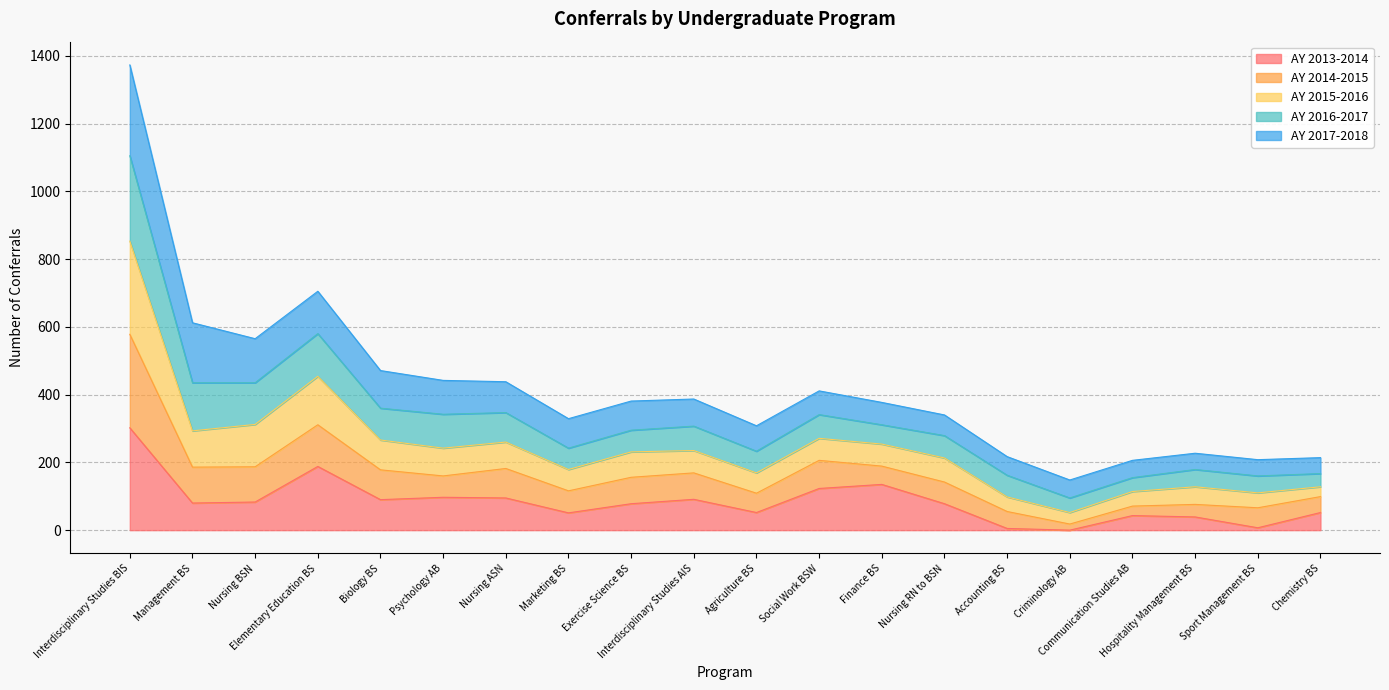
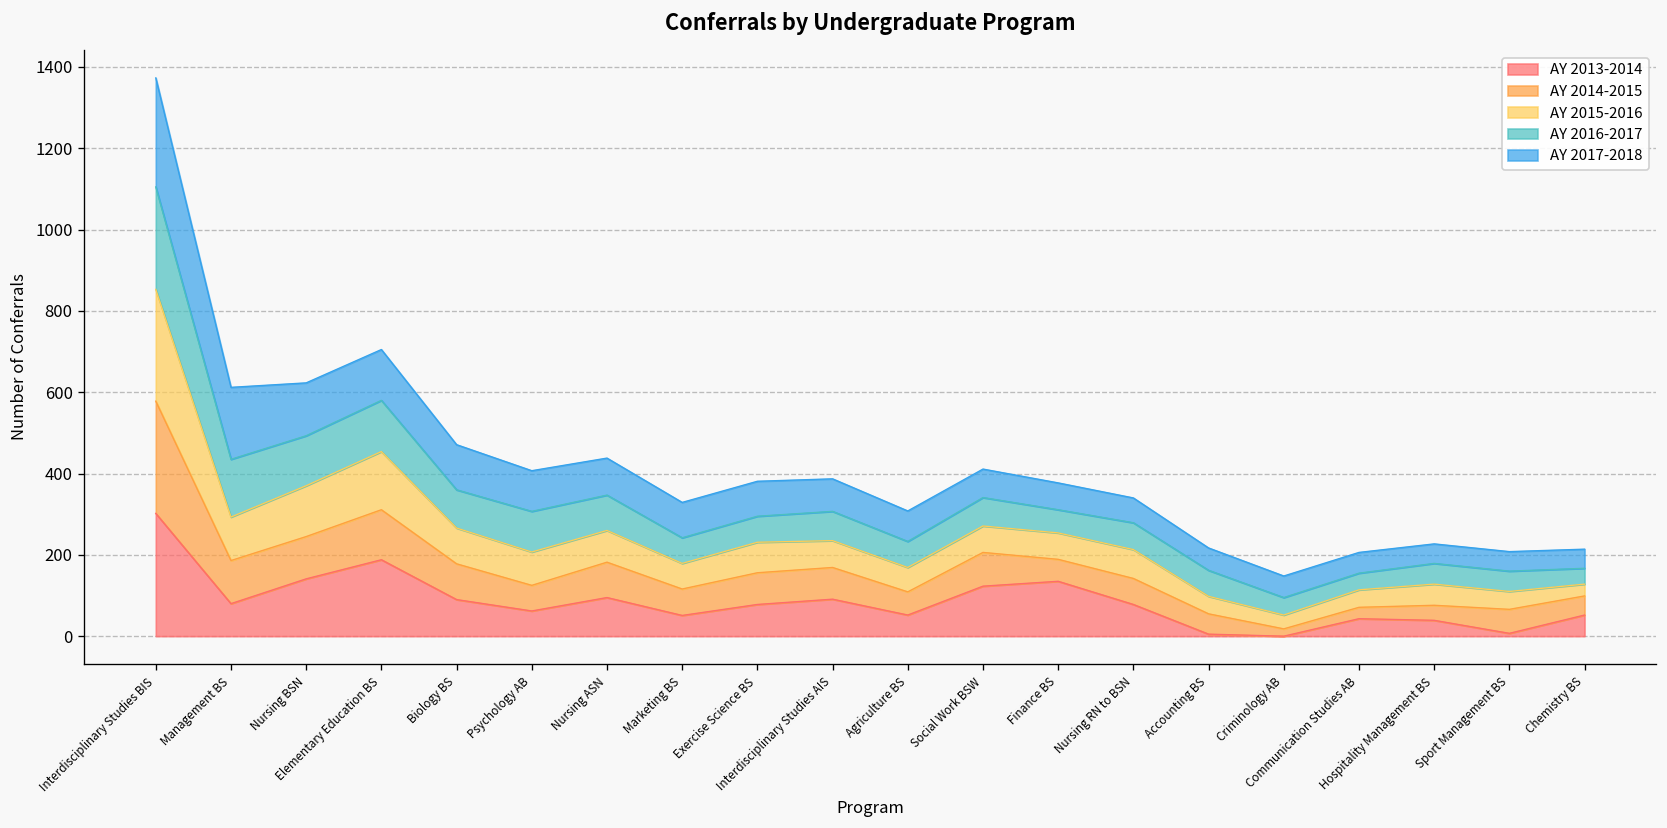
  {
    "AY 2013-2014": {
      "Interdisciplinary Studies BIS": 300,
      "Management BS": 80,
-     "Nursing BSN": 80,
+     "Nursing BSN": 140,
      "Elementary Education BS": 190,
      "Biology BS": 90,
-     "Psychology AB": 100,
+     "Psychology AB": 60,
      "Nursing ASN": 100,
      "Marketing BS": 50,
      "Exercise Science BS": 80,
      "Interdisciplinary Studies AIS": 90,
      "Agriculture BS": 50,
      "Social Work BSW": 120,
      "Finance BS": 140,
      "Nursing RN to BSN": 80,
      "Accounting BS": 10,
      "Criminology AB": 0,
      "Communication Studies AB": 40,
      "Hospitality Management BS": 40,
      "Sport Management BS": 10,
      "Chemistry BS": 50
    }
  }
